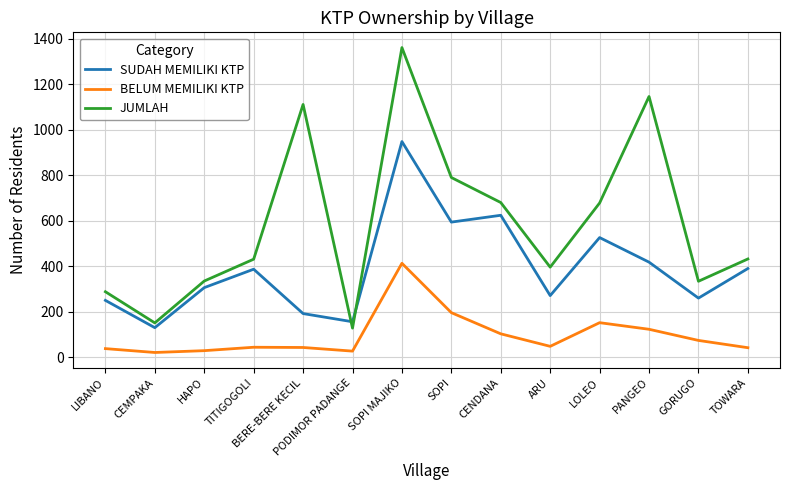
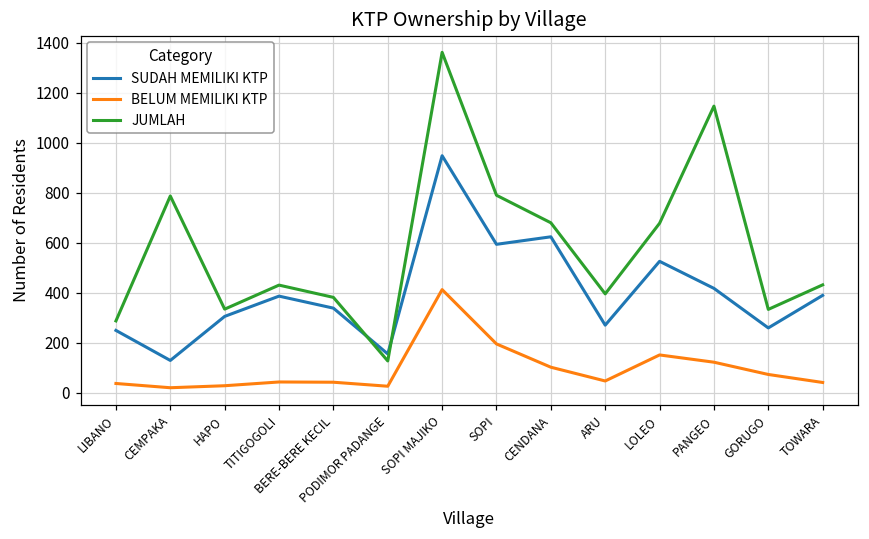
  {
    "SUDAH MEMILIKI KTP": {
      "LIBANO": 250,
      "CEMPAKA": 130,
      "HAPO": 310,
      "TITIGOGOLI": 390,
-     "BERE-BERE KECIL": 190,
+     "BERE-BERE KECIL": 340,
      "PODIMOR PADANGE": 160,
      "SOPI MAJIKO": 950,
      "SOPI": 590,
      "CENDANA": 620,
      "ARU": 270,
      "LOLEO": 530,
      "PANGEO": 420,
      "GORUGO": 260,
      "TOWARA": 390
    },
    "BELUM MEMILIKI KTP": {
      "LIBANO": 40,
      "CEMPAKA": 20,
      "HAPO": 30,
      "TITIGOGOLI": 40,
      "BERE-BERE KECIL": 40,
      "PODIMOR PADANGE": 30,
      "SOPI MAJIKO": 410,
      "SOPI": 200,
      "CENDANA": 100,
      "ARU": 50,
      "LOLEO": 150,
      "PANGEO": 120,
      "GORUGO": 70,
      "TOWARA": 40
    },
    "JUMLAH": {
      "LIBANO": 290,
-     "CEMPAKA": 150,
+     "CEMPAKA": 790,
      "HAPO": 340,
      "TITIGOGOLI": 430,
-     "BERE-BERE KECIL": 1110,
+     "BERE-BERE KECIL": 380,
      "PODIMOR PADANGE": 130,
      "SOPI MAJIKO": 1360,
      "SOPI": 790,
      "CENDANA": 680,
      "ARU": 400,
      "LOLEO": 680,
      "PANGEO": 1150,
      "GORUGO": 330,
      "TOWARA": 430
    }
  }
